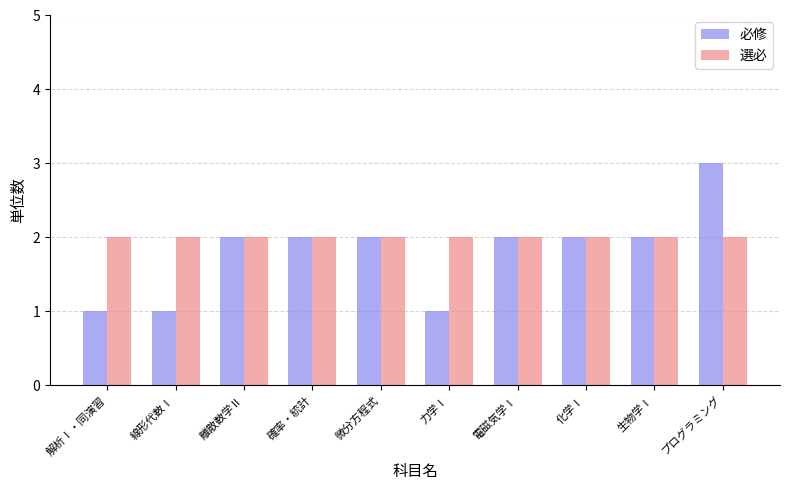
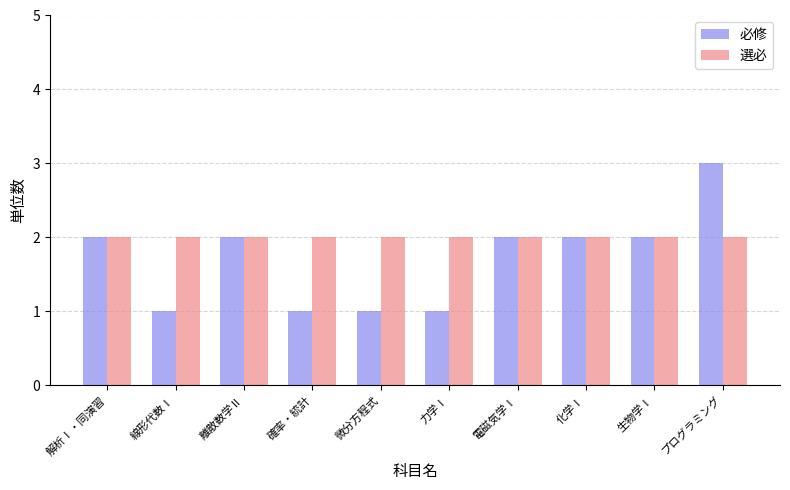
  {
    "必修": {
-     "解析Ⅰ・同演習": 1,
+     "解析Ⅰ・同演習": 2,
      "線形代数Ⅰ": 1,
      "離散数学Ⅱ": 2,
-     "確率・統計": 2,
-     "微分方程式": 2,
+     "確率・統計": 1,
+     "微分方程式": 1,
      "力学Ⅰ": 1,
      "電磁気学Ⅰ": 2,
      "化学Ⅰ": 2,
      "生物学Ⅰ": 2,
      "プログラミング": 3
    },
    "選必": {
      "解析Ⅰ・同演習": 2,
      "線形代数Ⅰ": 2,
      "離散数学Ⅱ": 2,
      "確率・統計": 2,
      "微分方程式": 2,
      "力学Ⅰ": 2,
      "電磁気学Ⅰ": 2,
      "化学Ⅰ": 2,
      "生物学Ⅰ": 2,
      "プログラミング": 2
    }
  }
